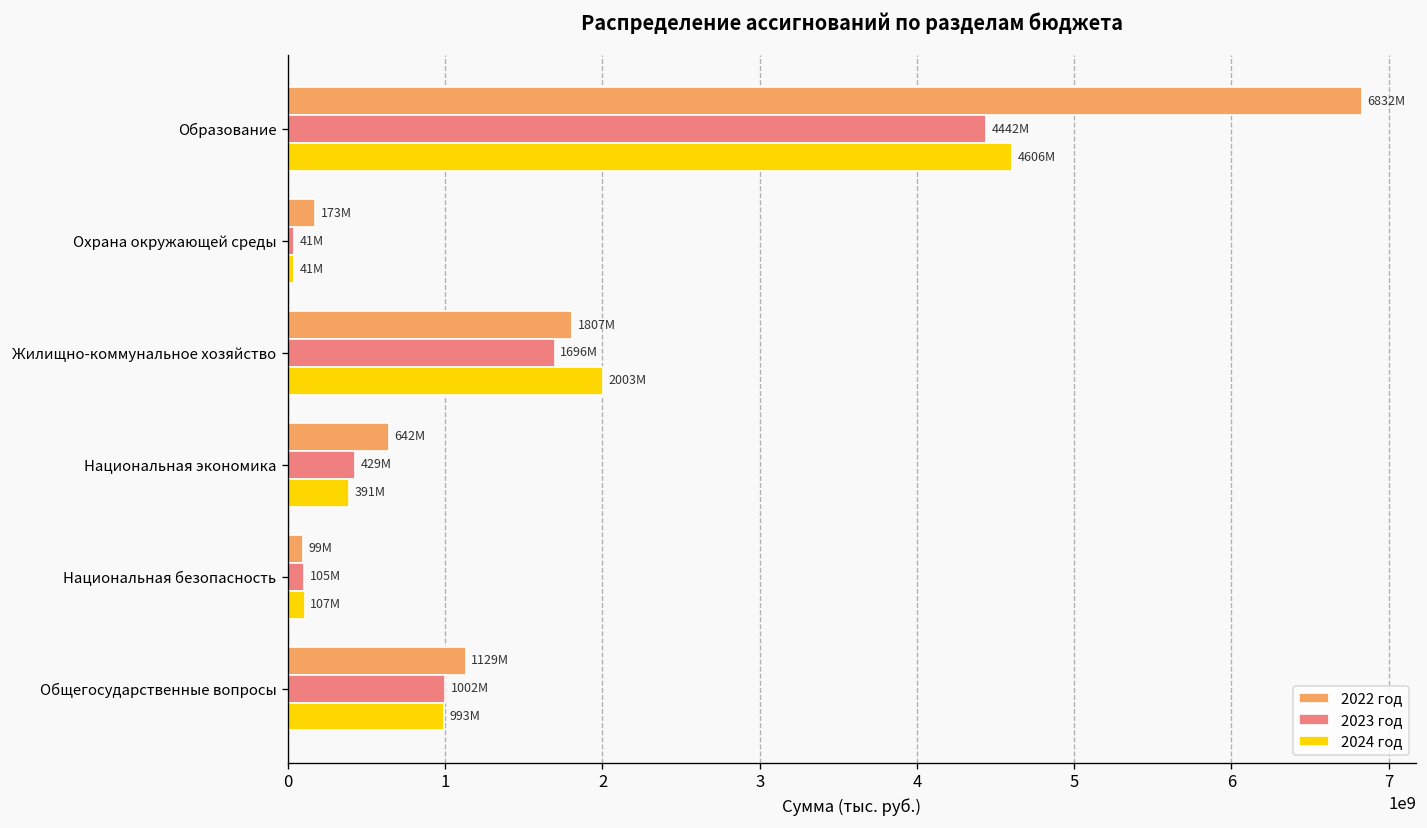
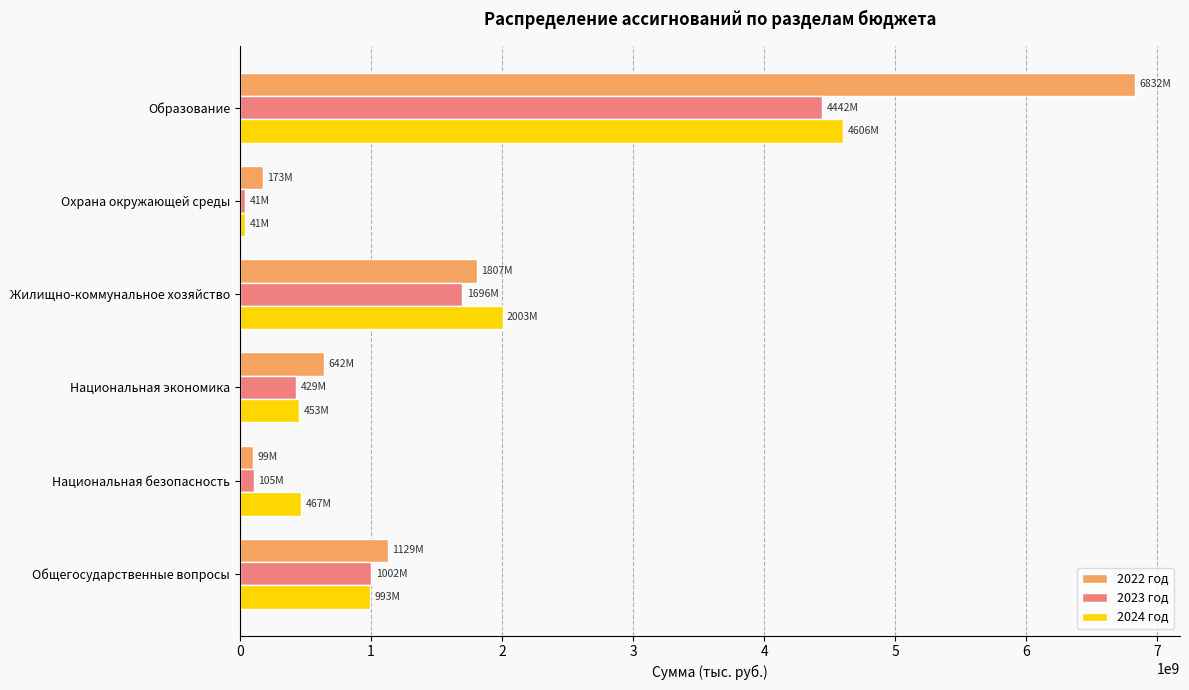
  {
    "2024 год": {
      "Образование": "4606M",
      "Охрана окружающей среды": "41M",
      "Жилищно-коммунальное хозяйство": "2003M",
-     "Национальная экономика": "391M",
-     "Национальная безопасность": "107M",
+     "Национальная экономика": "453M",
+     "Национальная безопасность": "467M",
      "Общегосударственные вопросы": "993M"
    }
  }
